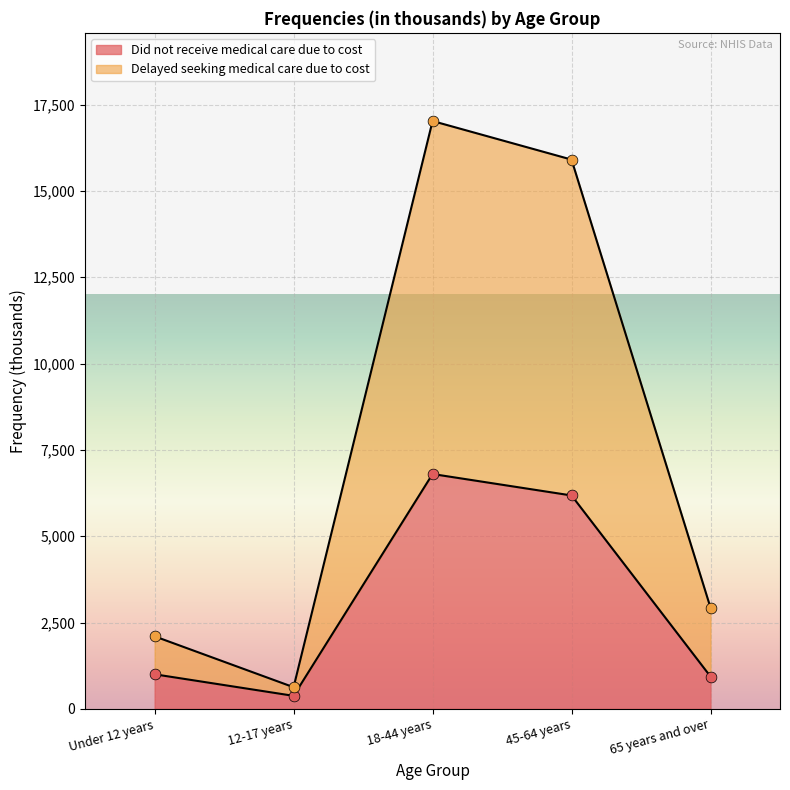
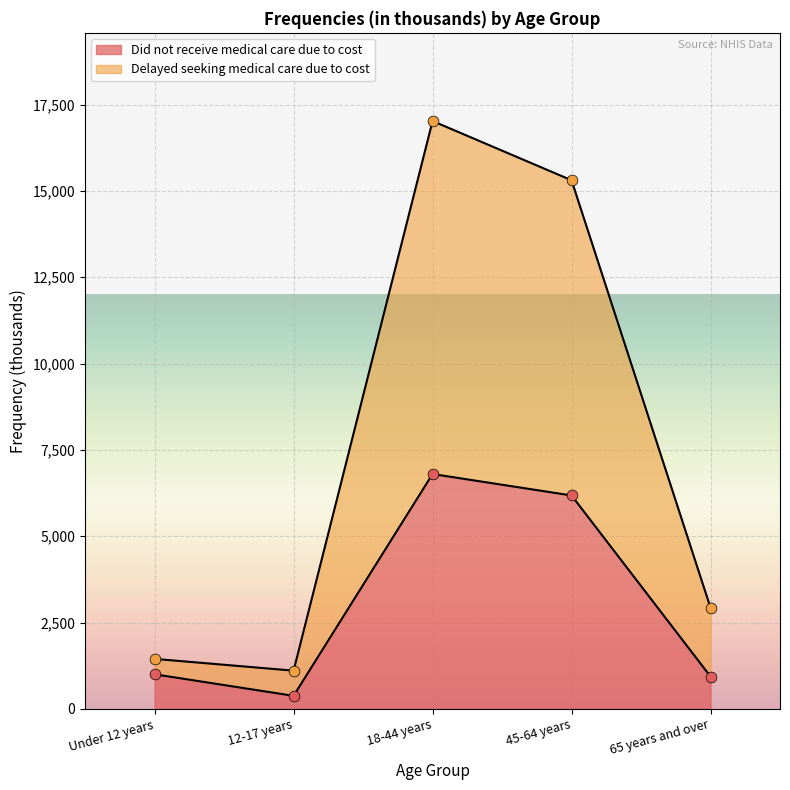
  {
    "Did not receive medical care due to cost": {
      "Under 12 years": "1,000",
      "12-17 years": "400",
      "18-44 years": "6,800",
      "45-64 years": "6,200",
      "65 years and over": "900"
    },
    "Delayed seeking medical care due to cost": {
-     "Under 12 years": "1,100",
-     "12-17 years": "300",
+     "Under 12 years": "400",
+     "12-17 years": "700",
      "18-44 years": "10,200",
-     "45-64 years": "9,700",
+     "45-64 years": "9,100",
      "65 years and over": "2,000"
    }
  }
